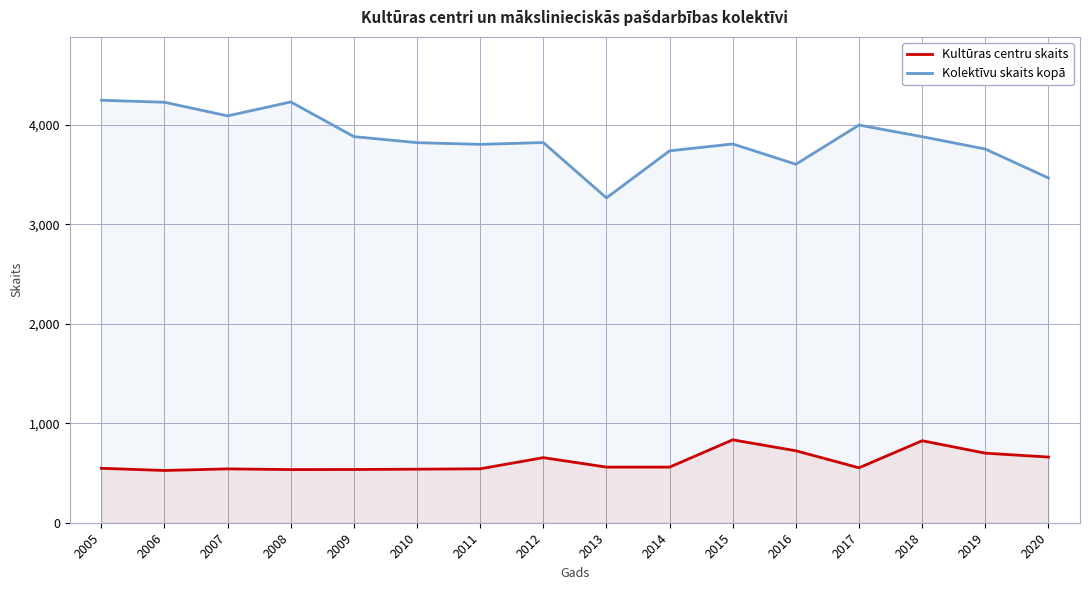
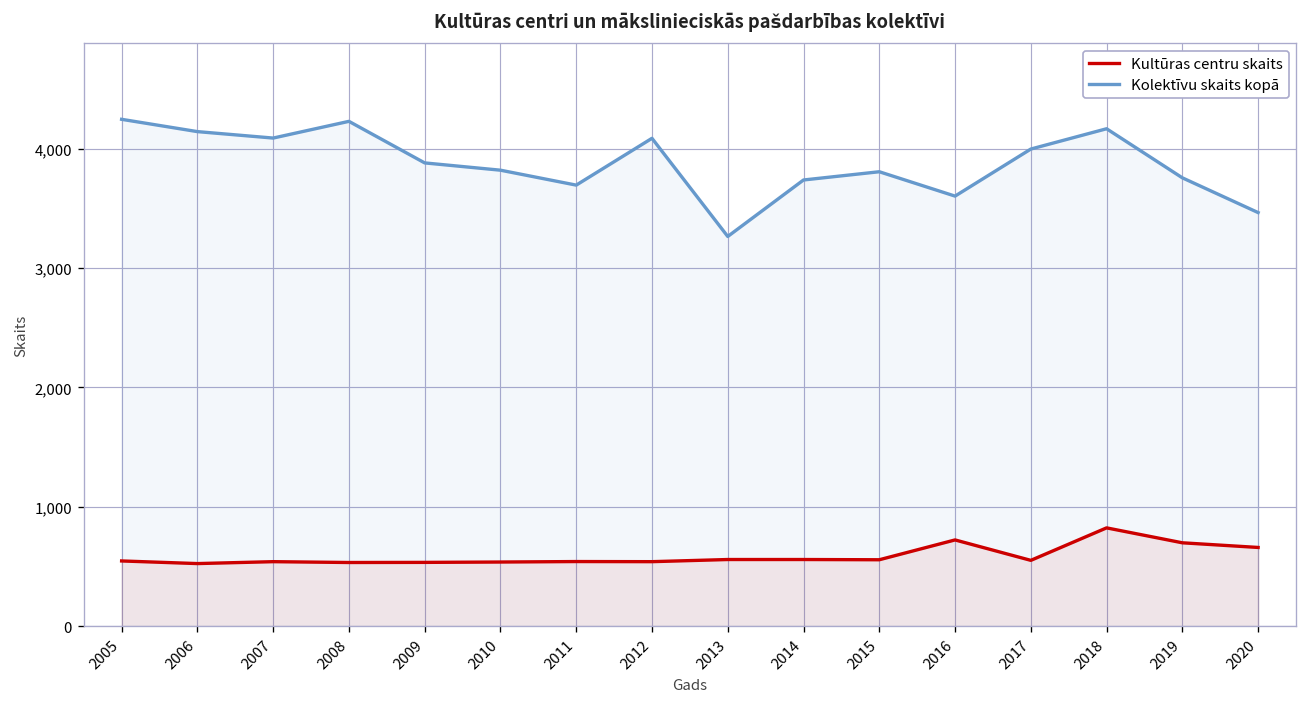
  {
    "Kultūras centru skaits": {
      "2005": "500",
      "2006": "500",
      "2007": "500",
      "2008": "500",
      "2009": "500",
      "2010": "500",
      "2011": "500",
-     "2012": "700",
+     "2012": "500",
      "2013": "600",
      "2014": "600",
-     "2015": "800",
+     "2015": "600",
      "2016": "700",
      "2017": "600",
      "2018": "800",
      "2019": "700",
      "2020": "700"
    },
    "Kolektīvu skaits kopā": {
      "2005": "4,200",
-     "2006": "4,200",
+     "2006": "4,100",
      "2007": "4,100",
      "2008": "4,200",
      "2009": "3,900",
      "2010": "3,800",
-     "2011": "3,800",
-     "2012": "3,800",
+     "2011": "3,700",
+     "2012": "4,100",
      "2013": "3,300",
      "2014": "3,700",
      "2015": "3,800",
      "2016": "3,600",
      "2017": "4,000",
-     "2018": "3,900",
+     "2018": "4,200",
      "2019": "3,800",
      "2020": "3,500"
    }
  }
